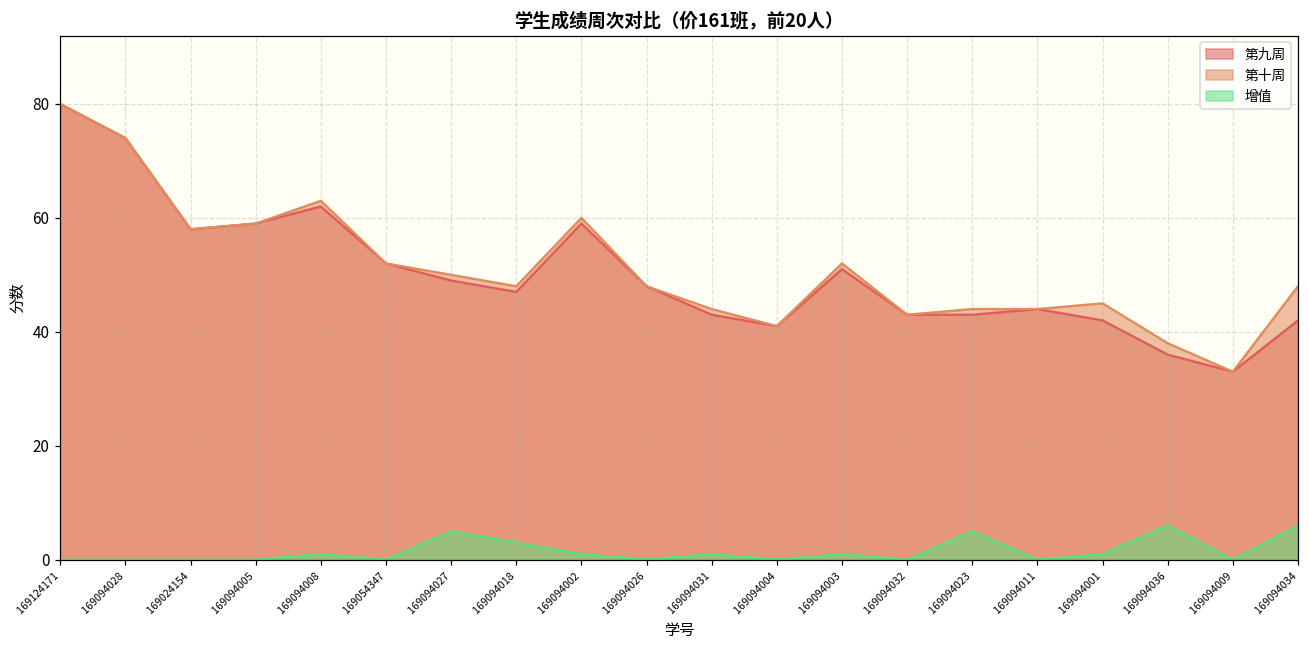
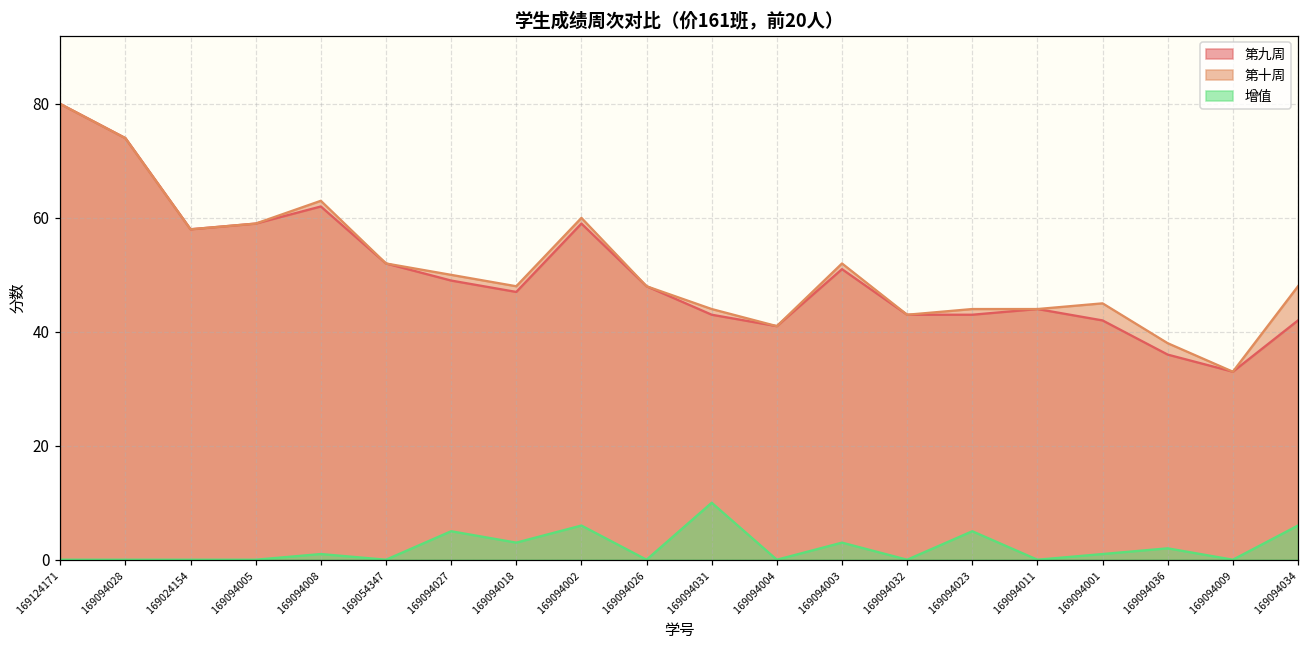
  {
    "增值": {
      "169124171": 0,
      "169094028": 0,
      "169024154": 0,
      "169094005": 0,
      "169094008": 1,
      "169054347": 0,
      "169094027": 5,
      "169094018": 3,
-     "169094002": 1,
+     "169094002": 6,
      "169094026": 0,
-     "169094031": 1,
+     "169094031": 10,
      "169094004": 0,
-     "169094003": 1,
+     "169094003": 3,
      "169094032": 0,
      "169094023": 5,
      "169094011": 0,
      "169094001": 1,
-     "169094036": 6,
+     "169094036": 2,
      "169094009": 0,
      "169094034": 6
    }
  }
